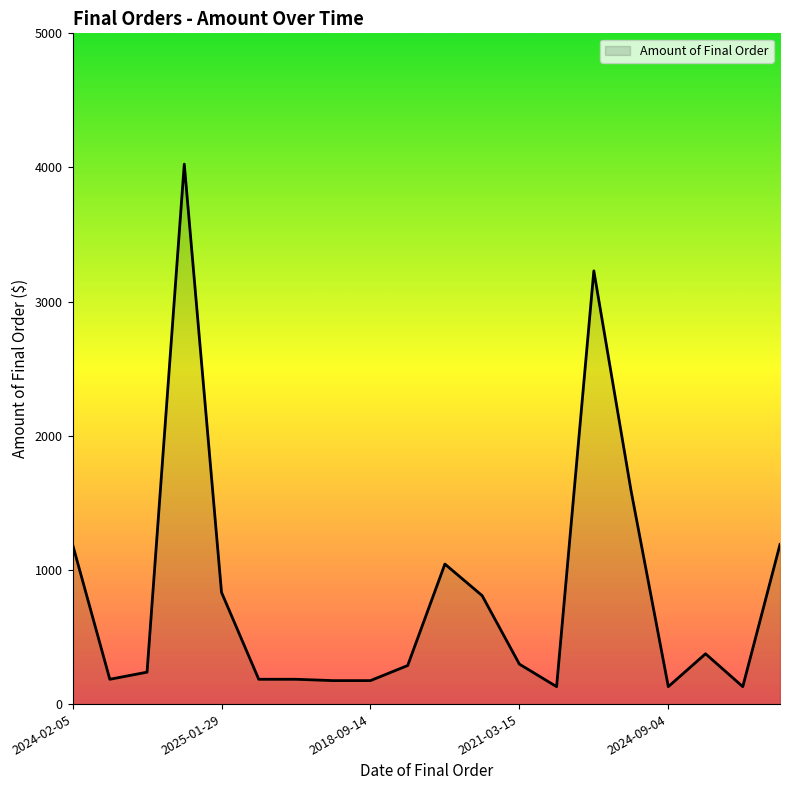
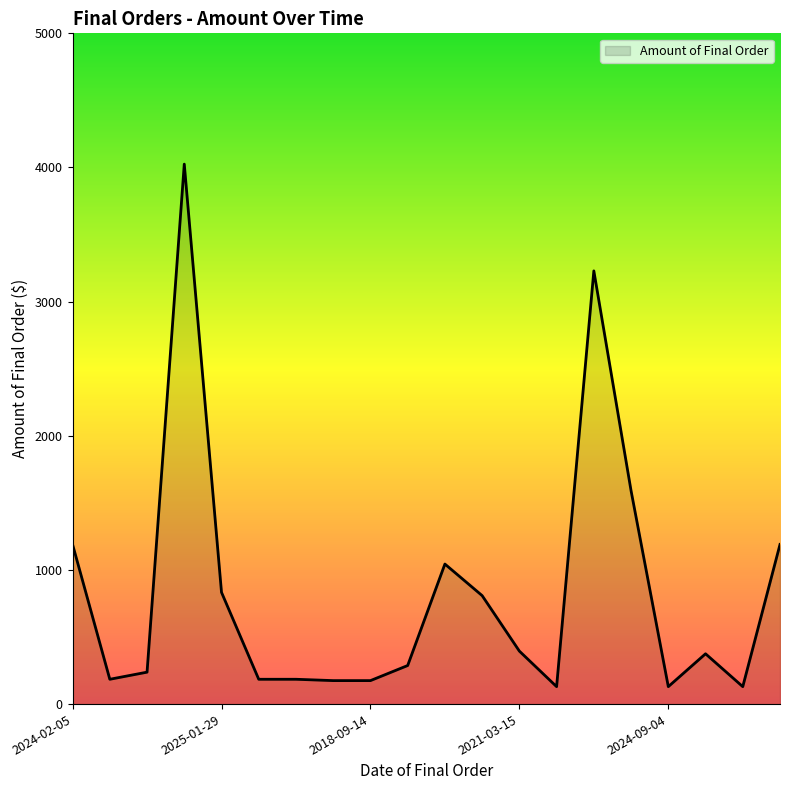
  {
    "2024-02-05": 1190,
    "2025-01-29": 830,
    "2018-09-14": 180,
-   "2021-03-15": 300
+   "2021-03-15": 400
  }
